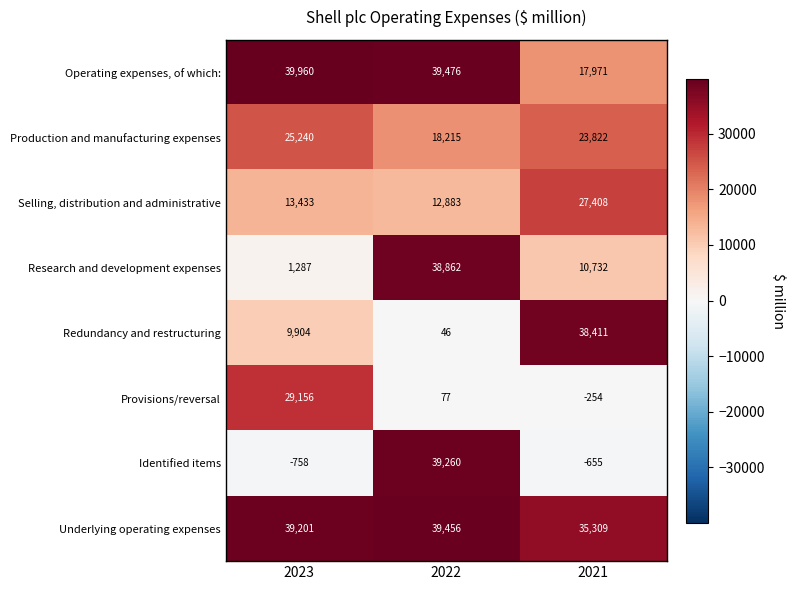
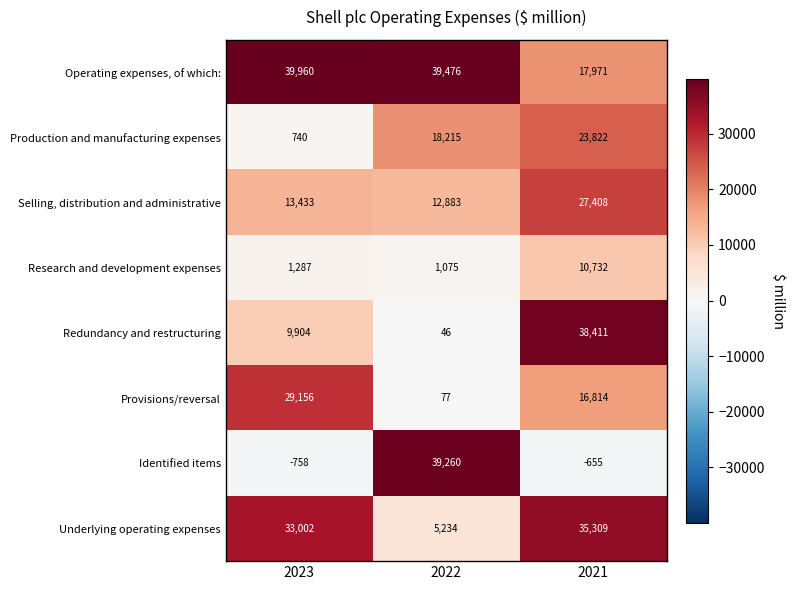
  {
    "Operating expenses, of which:": {
      "2023": "39,960",
      "2022": "39,476",
      "2021": "17,971"
    },
    "Production and manufacturing expenses": {
-     "2023": "25,240",
+     "2023": "740",
      "2022": "18,215",
      "2021": "23,822"
    },
    "Selling, distribution and administrative": {
      "2023": "13,433",
      "2022": "12,883",
      "2021": "27,408"
    },
    "Research and development expenses": {
      "2023": "1,287",
-     "2022": "38,862",
+     "2022": "1,075",
      "2021": "10,732"
    },
    "Redundancy and restructuring": {
      "2023": "9,904",
      "2022": "46",
      "2021": "38,411"
    },
    "Provisions/reversal": {
      "2023": "29,156",
      "2022": "77",
-     "2021": "-254"
+     "2021": "16,814"
    },
    "Identified items": {
      "2023": "-758",
      "2022": "39,260",
      "2021": "-655"
    },
    "Underlying operating expenses": {
-     "2023": "39,201",
-     "2022": "39,456",
+     "2023": "33,002",
+     "2022": "5,234",
      "2021": "35,309"
    }
  }
